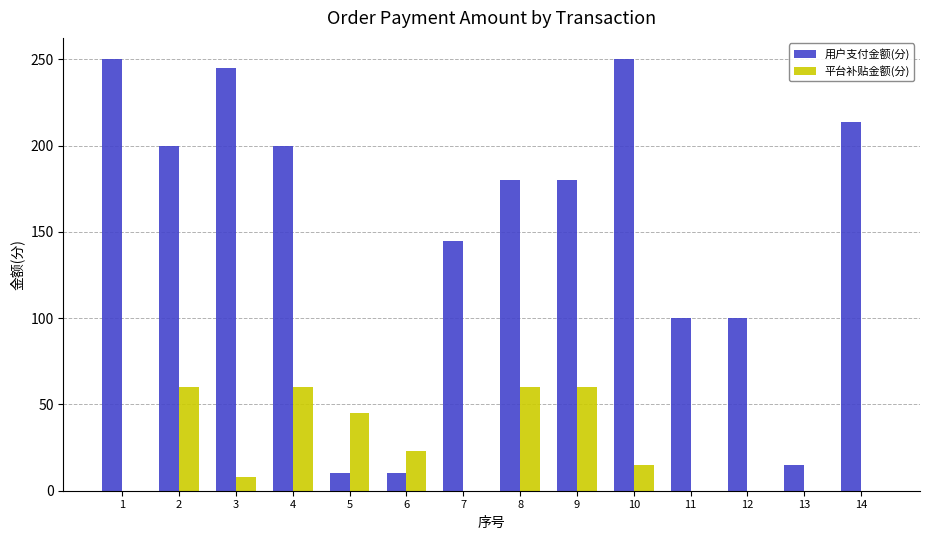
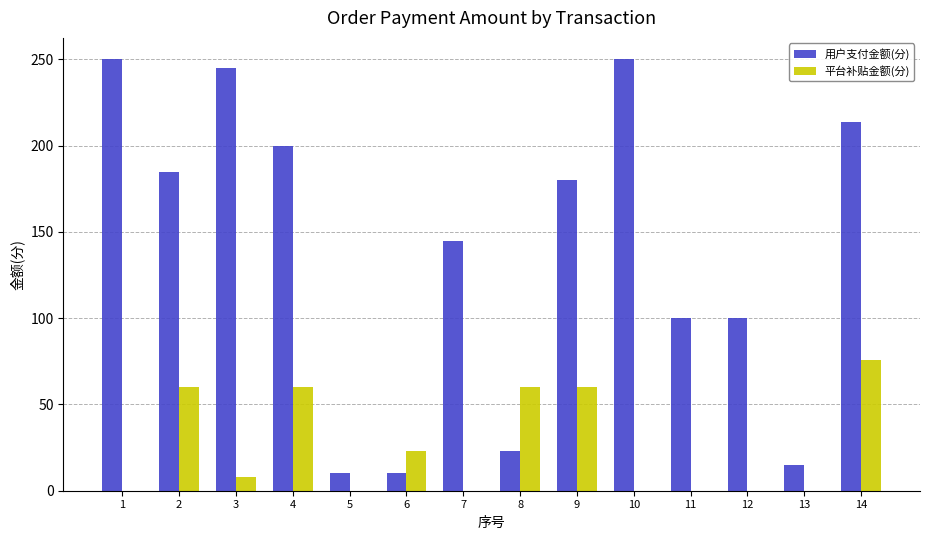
  {
    "用户支付金额(分)": {
      "1": 250,
-     "2": 200,
+     "2": 185,
      "3": 245,
      "4": 200,
      "5": 10,
      "6": 10,
      "7": 145,
-     "8": 180,
+     "8": 23,
      "9": 180,
      "10": 250,
      "11": 100,
      "12": 100,
      "13": 15,
      "14": 214
    },
    "平台补贴金额(分)": {
      "1": 0,
      "2": 60,
      "3": 8,
      "4": 60,
-     "5": 45,
+     "5": 0,
      "6": 23,
      "7": 0,
      "8": 60,
      "9": 60,
-     "10": 15,
+     "10": 0,
      "11": 0,
      "12": 0,
      "13": 0,
-     "14": 0
+     "14": 76
    }
  }
